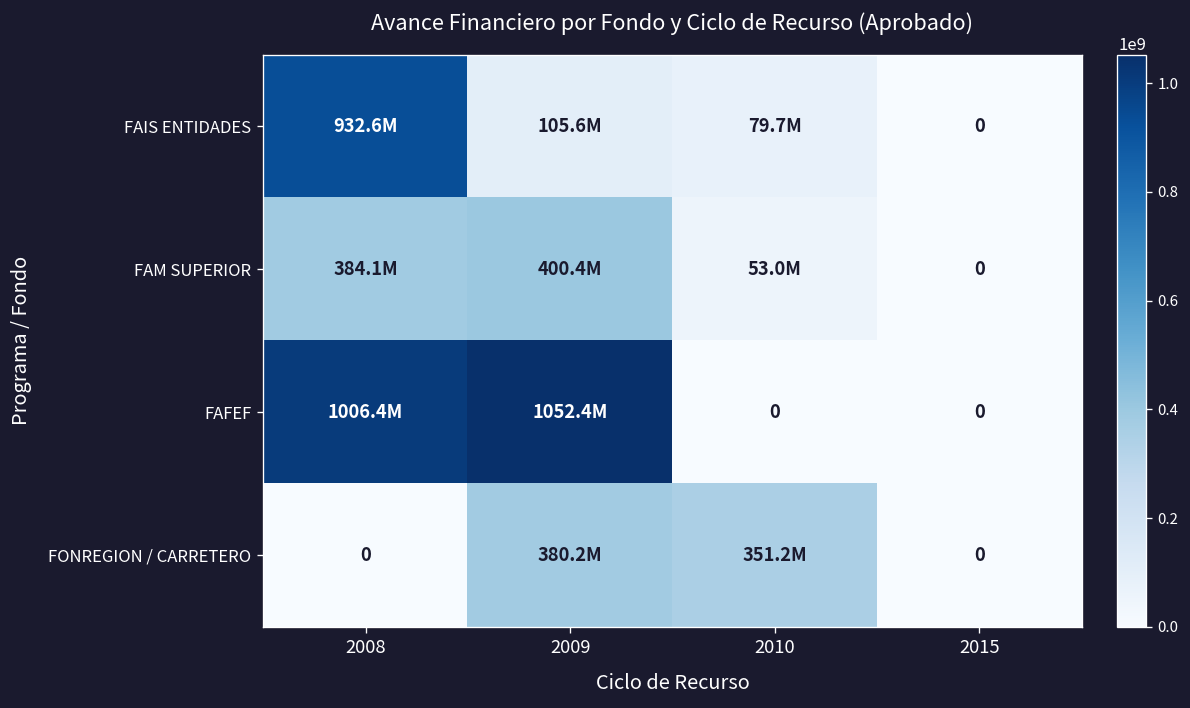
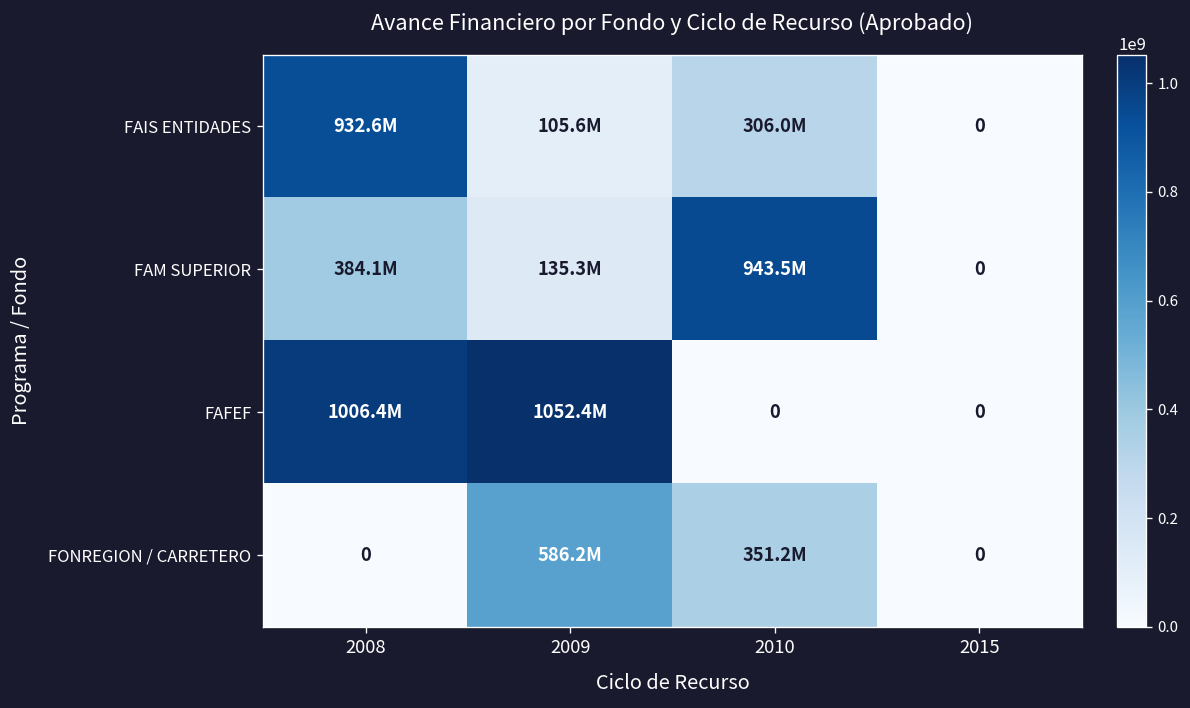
  {
    "FAIS ENTIDADES": {
      "2008": "932.6M",
      "2009": "105.6M",
-     "2010": "79.7M",
+     "2010": "306.0M",
      "2015": "0"
    },
    "FAM SUPERIOR": {
      "2008": "384.1M",
-     "2009": "400.4M",
-     "2010": "53.0M",
+     "2009": "135.3M",
+     "2010": "943.5M",
      "2015": "0"
    },
    "FAFEF": {
      "2008": "1006.4M",
      "2009": "1052.4M",
      "2010": "0",
      "2015": "0"
    },
    "FONREGION / CARRETERO": {
      "2008": "0",
-     "2009": "380.2M",
+     "2009": "586.2M",
      "2010": "351.2M",
      "2015": "0"
    }
  }
